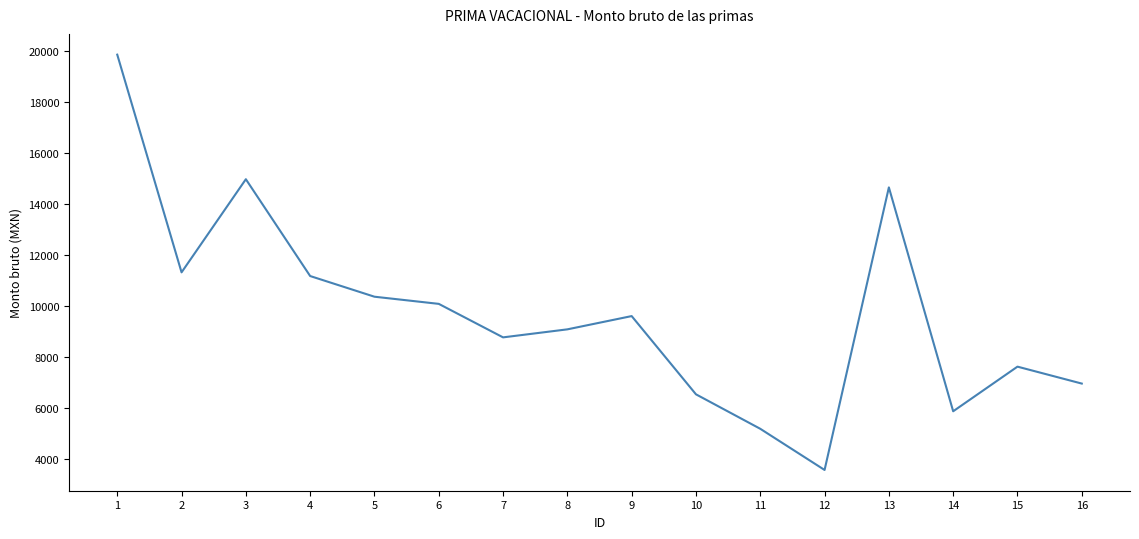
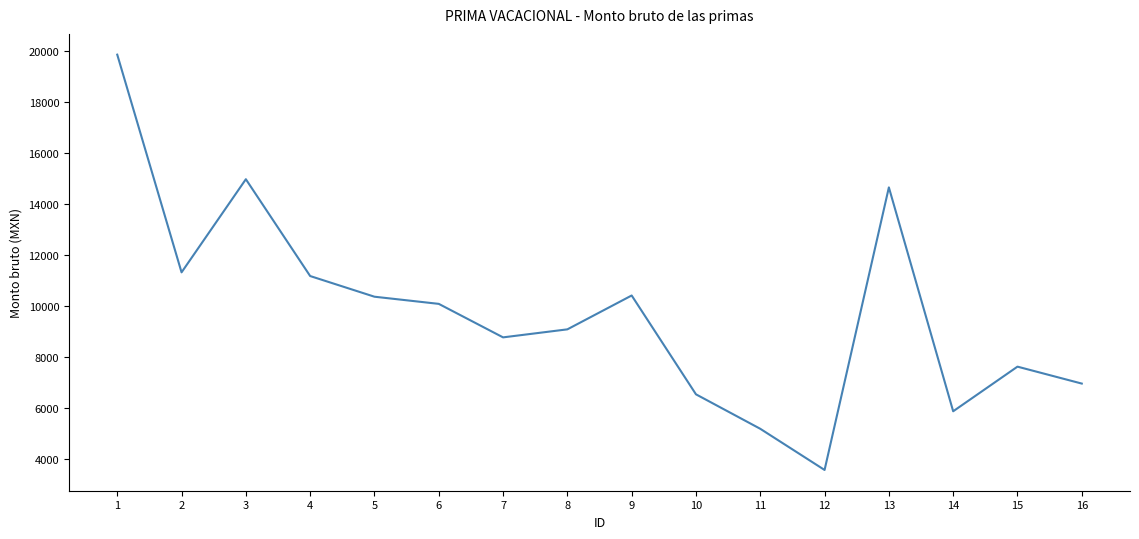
  {
    "1": 19900,
    "2": 11300,
    "3": 15000,
    "4": 11200,
    "5": 10400,
    "6": 10100,
    "7": 8800,
    "8": 9100,
-   "9": 9600,
+   "9": 10400,
    "10": 6500,
    "11": 5200,
    "12": 3600,
    "13": 14700,
    "14": 5900,
    "15": 7600,
    "16": 6900
  }
